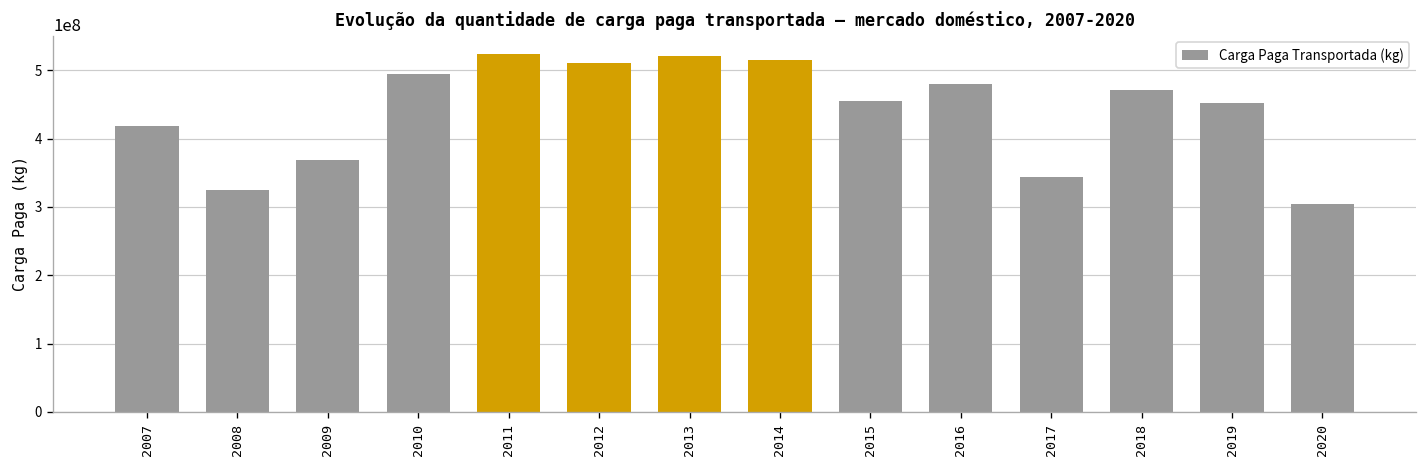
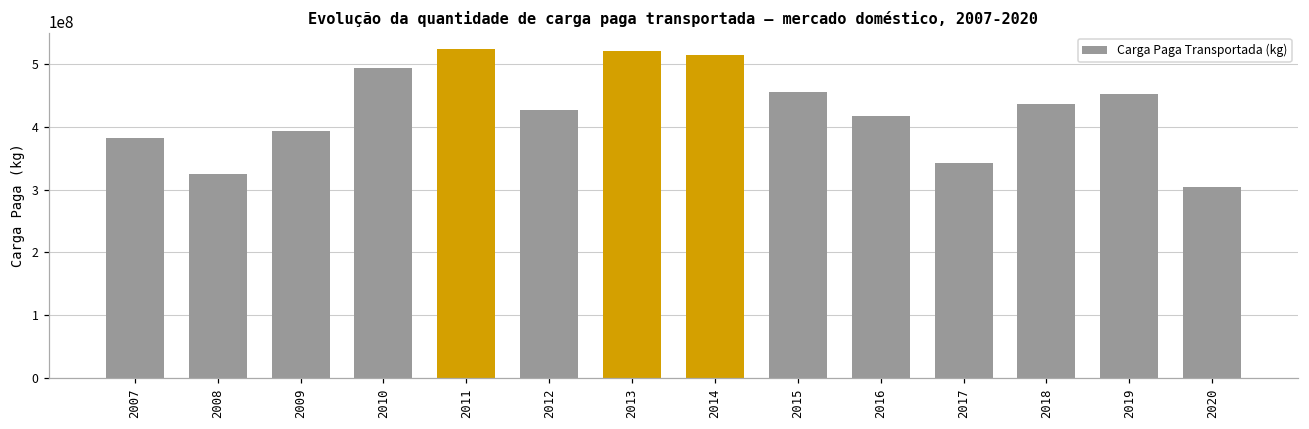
  {
-   "2007": 420000000,
+   "2007": 380000000,
    "2008": 330000000,
-   "2009": 370000000,
+   "2009": 390000000,
    "2010": 490000000,
    "2011": 520000000,
-   "2012": 510000000,
+   "2012": 430000000,
    "2013": 520000000,
    "2014": 510000000,
    "2015": 460000000,
-   "2016": 480000000,
+   "2016": 420000000,
    "2017": 340000000,
-   "2018": 470000000,
+   "2018": 440000000,
    "2019": 450000000,
    "2020": 300000000
  }
